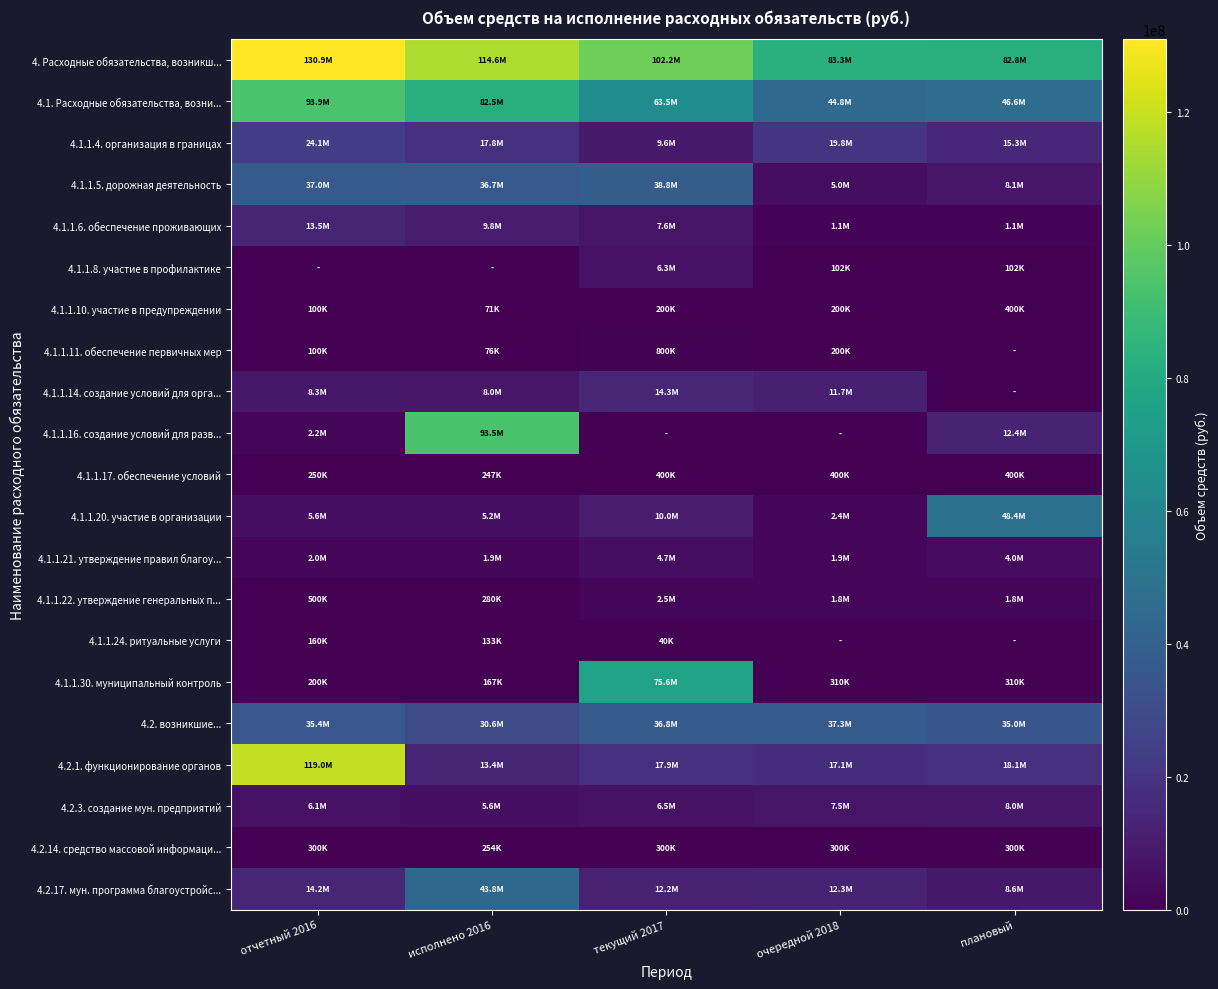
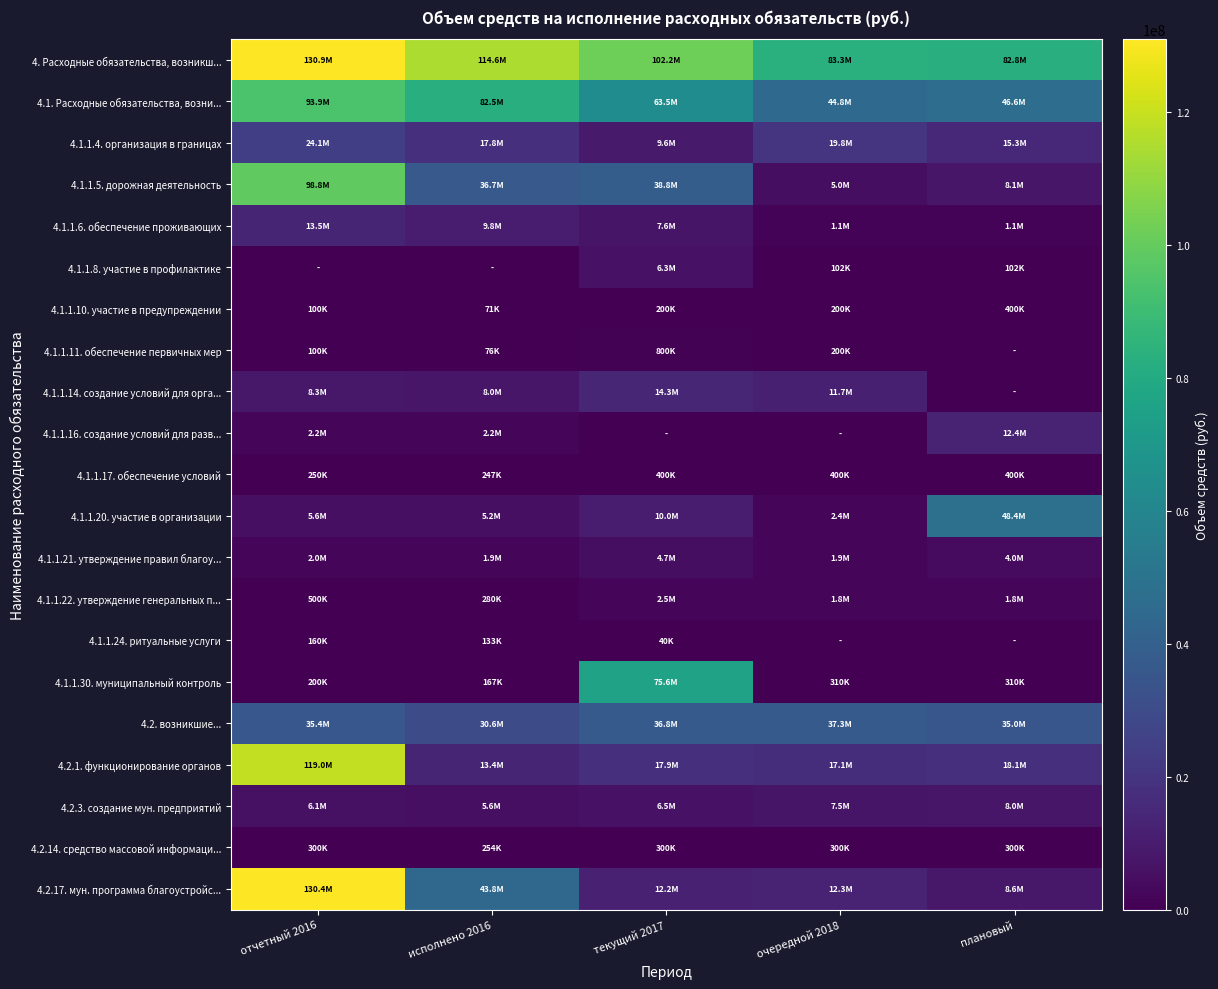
  {
    "4. Расходные обязательства, возникш...": {
      "отчетный 2016": "130.9M",
      "исполнено 2016": "114.6M",
      "текущий 2017": "102.2M",
      "очередной 2018": "83.3M",
      "плановый": "82.8M"
    },
    "4.1. Расходные обязательства, возни...": {
      "отчетный 2016": "93.9M",
      "исполнено 2016": "82.5M",
      "текущий 2017": "63.5M",
      "очередной 2018": "44.8M",
      "плановый": "46.6M"
    },
    "4.1.1.4. организация в границах": {
      "отчетный 2016": "24.1M",
      "исполнено 2016": "17.8M",
      "текущий 2017": "9.6M",
      "очередной 2018": "19.8M",
      "плановый": "15.3M"
    },
    "4.1.1.5. дорожная деятельность": {
-     "отчетный 2016": "37.0M",
+     "отчетный 2016": "98.8M",
      "исполнено 2016": "36.7M",
      "текущий 2017": "38.8M",
      "очередной 2018": "5.0M",
      "плановый": "8.1M"
    },
    "4.1.1.6. обеспечение проживающих": {
      "отчетный 2016": "13.5M",
      "исполнено 2016": "9.8M",
      "текущий 2017": "7.6M",
      "очередной 2018": "1.1M",
      "плановый": "1.1M"
    },
    "4.1.1.8. участие в профилактике": {
      "текущий 2017": "6.3M",
      "очередной 2018": "102K",
      "плановый": "102K"
    },
    "4.1.1.10. участие в предупреждении": {
      "отчетный 2016": "100K",
      "исполнено 2016": "71K",
      "текущий 2017": "200K",
      "очередной 2018": "200K",
      "плановый": "400K"
    },
    "4.1.1.11. обеспечение первичных мер": {
      "отчетный 2016": "100K",
      "исполнено 2016": "76K",
      "текущий 2017": "800K",
      "очередной 2018": "200K"
    },
    "4.1.1.14. создание условий для орга...": {
      "отчетный 2016": "8.3M",
      "исполнено 2016": "8.0M",
      "текущий 2017": "14.3M",
      "очередной 2018": "11.7M"
    },
    "4.1.1.16. создание условий для разв...": {
      "отчетный 2016": "2.2M",
-     "исполнено 2016": "93.5M",
+     "исполнено 2016": "2.2M",
      "плановый": "12.4M"
    },
    "4.1.1.17. обеспечение условий": {
      "отчетный 2016": "250K",
      "исполнено 2016": "247K",
      "текущий 2017": "400K",
      "очередной 2018": "400K",
      "плановый": "400K"
    },
    "4.1.1.20. участие в организации": {
      "отчетный 2016": "5.6M",
      "исполнено 2016": "5.2M",
      "текущий 2017": "10.0M",
      "очередной 2018": "2.4M",
      "плановый": "48.4M"
    },
    "4.1.1.21. утверждение правил благоу...": {
      "отчетный 2016": "2.0M",
      "исполнено 2016": "1.9M",
      "текущий 2017": "4.7M",
      "очередной 2018": "1.9M",
      "плановый": "4.0M"
    },
    "4.1.1.22. утверждение генеральных п...": {
      "отчетный 2016": "500K",
      "исполнено 2016": "280K",
      "текущий 2017": "2.5M",
      "очередной 2018": "1.8M",
      "плановый": "1.8M"
    },
    "4.1.1.24. ритуальные услуги": {
      "отчетный 2016": "160K",
      "исполнено 2016": "133K",
      "текущий 2017": "40K"
    },
    "4.1.1.30. муниципальный контроль": {
      "отчетный 2016": "200K",
      "исполнено 2016": "167K",
      "текущий 2017": "75.6M",
      "очередной 2018": "310K",
      "плановый": "310K"
    },
    "4.2. возникшие...": {
      "отчетный 2016": "35.4M",
      "исполнено 2016": "30.6M",
      "текущий 2017": "36.8M",
      "очередной 2018": "37.3M",
      "плановый": "35.0M"
    },
    "4.2.1. функционирование органов": {
      "отчетный 2016": "119.0M",
      "исполнено 2016": "13.4M",
      "текущий 2017": "17.9M",
      "очередной 2018": "17.1M",
      "плановый": "18.1M"
    },
    "4.2.3. создание мун. предприятий": {
      "отчетный 2016": "6.1M",
      "исполнено 2016": "5.6M",
      "текущий 2017": "6.5M",
      "очередной 2018": "7.5M",
      "плановый": "8.0M"
    },
    "4.2.14. средство массовой информаци...": {
      "отчетный 2016": "300K",
      "исполнено 2016": "254K",
      "текущий 2017": "300K",
      "очередной 2018": "300K",
      "плановый": "300K"
    },
    "4.2.17. мун. программа благоустройс...": {
-     "отчетный 2016": "14.2M",
+     "отчетный 2016": "130.4M",
      "исполнено 2016": "43.8M",
      "текущий 2017": "12.2M",
      "очередной 2018": "12.3M",
      "плановый": "8.6M"
    }
  }
